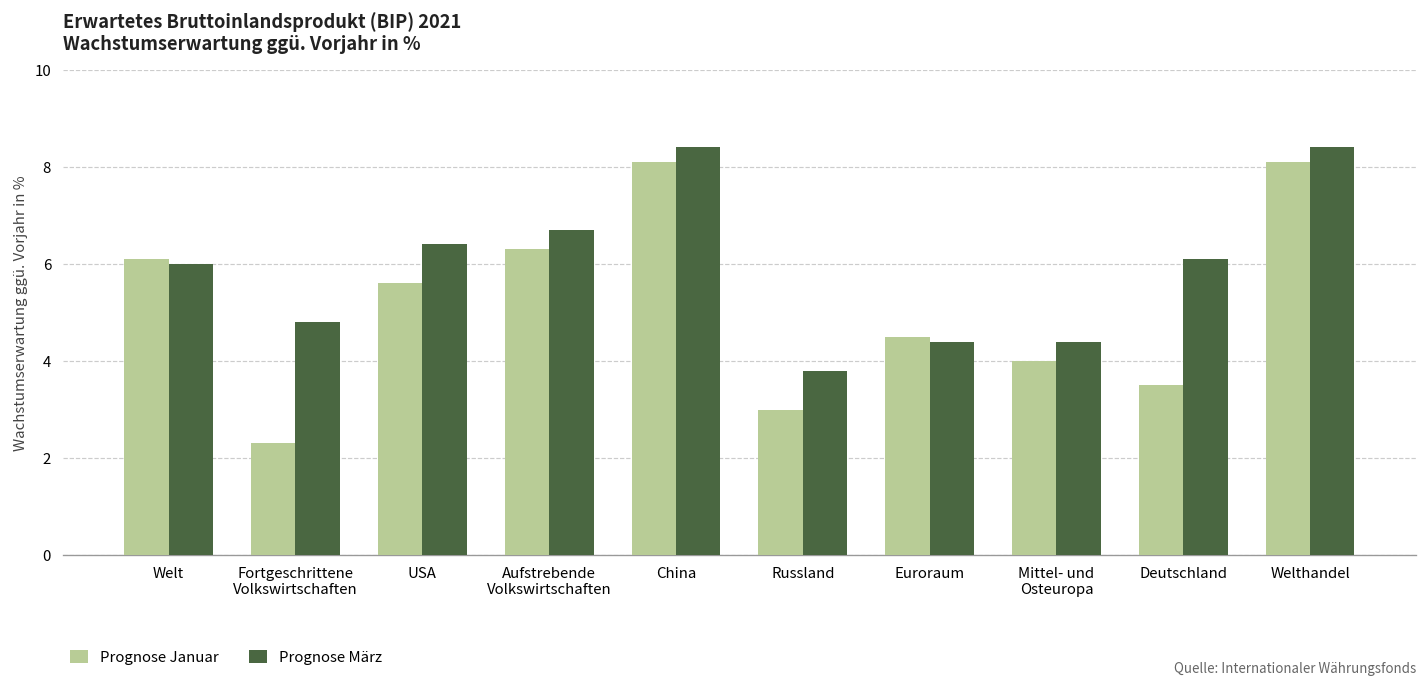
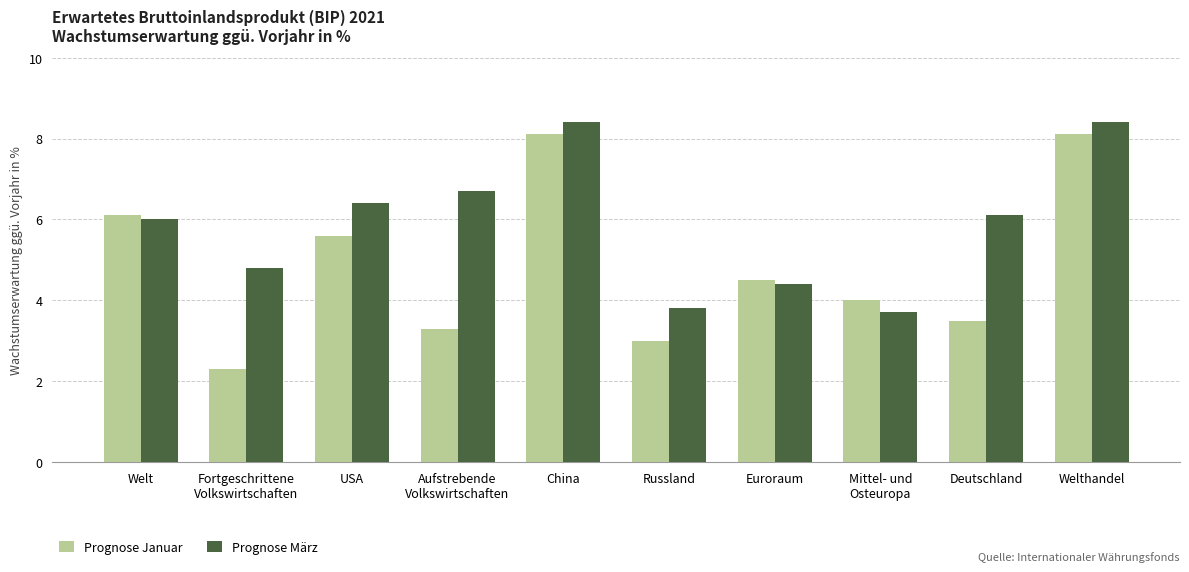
  {
    "Prognose Januar": {
      "Welt": 6.1,
      "Fortgeschrittene Volkswirtschaften": 2.3,
      "USA": 5.6,
-     "Aufstrebende Volkswirtschaften": 6.3,
+     "Aufstrebende Volkswirtschaften": 3.3,
      "China": 8.1,
      "Russland": 3.0,
      "Euroraum": 4.5,
      "Mittel- und Osteuropa": 4.0,
      "Deutschland": 3.5,
      "Welthandel": 8.1
    },
    "Prognose März": {
      "Welt": 6.0,
      "Fortgeschrittene Volkswirtschaften": 4.8,
      "USA": 6.4,
      "Aufstrebende Volkswirtschaften": 6.7,
      "China": 8.4,
      "Russland": 3.8,
      "Euroraum": 4.4,
-     "Mittel- und Osteuropa": 4.4,
+     "Mittel- und Osteuropa": 3.7,
      "Deutschland": 6.1,
      "Welthandel": 8.4
    }
  }
